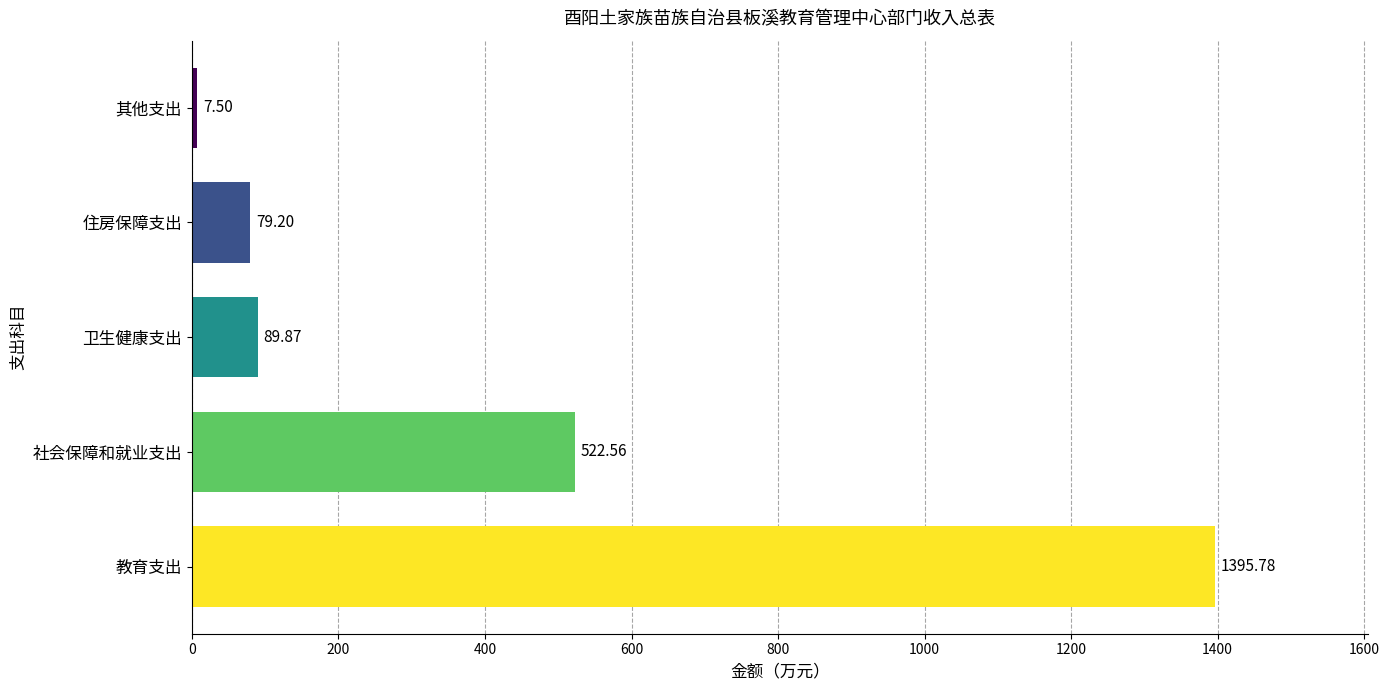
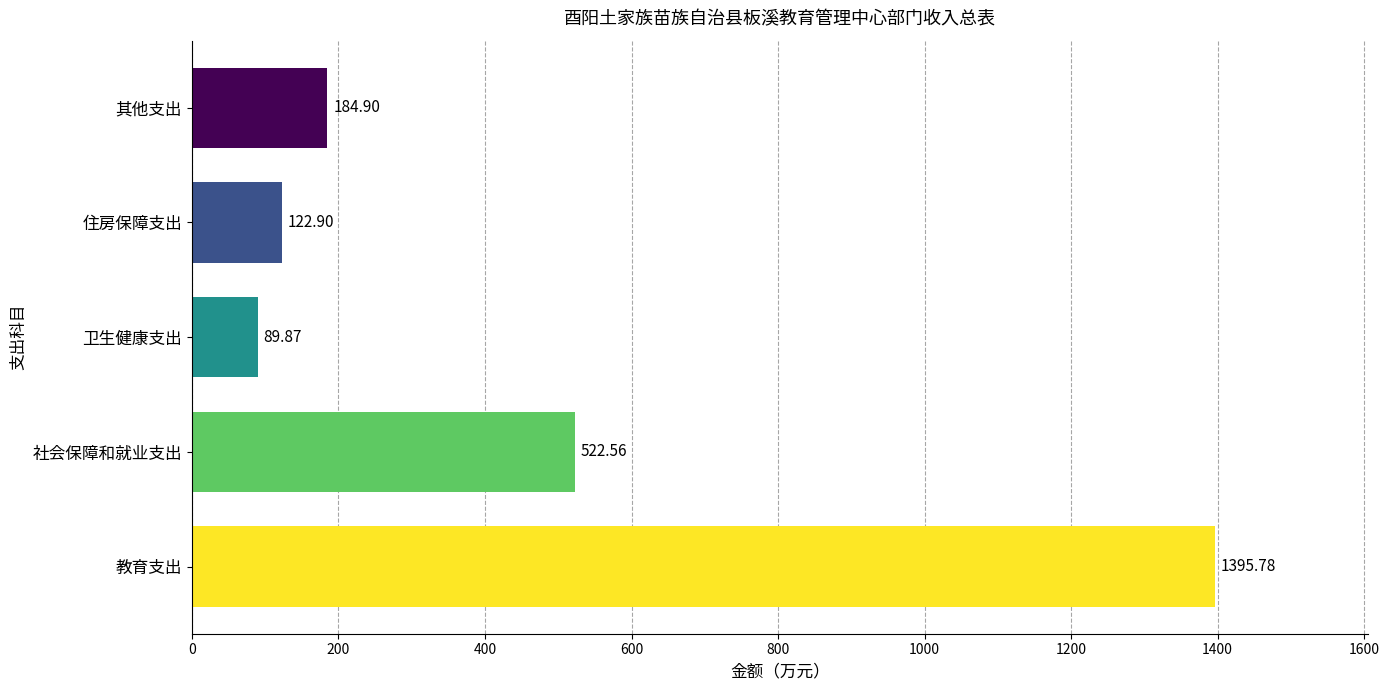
  {
-   "其他支出": 7.50,
-   "住房保障支出": 79.20,
+   "其他支出": 184.90,
+   "住房保障支出": 122.90,
    "卫生健康支出": 89.87,
    "社会保障和就业支出": 522.56,
    "教育支出": 1395.78
  }
